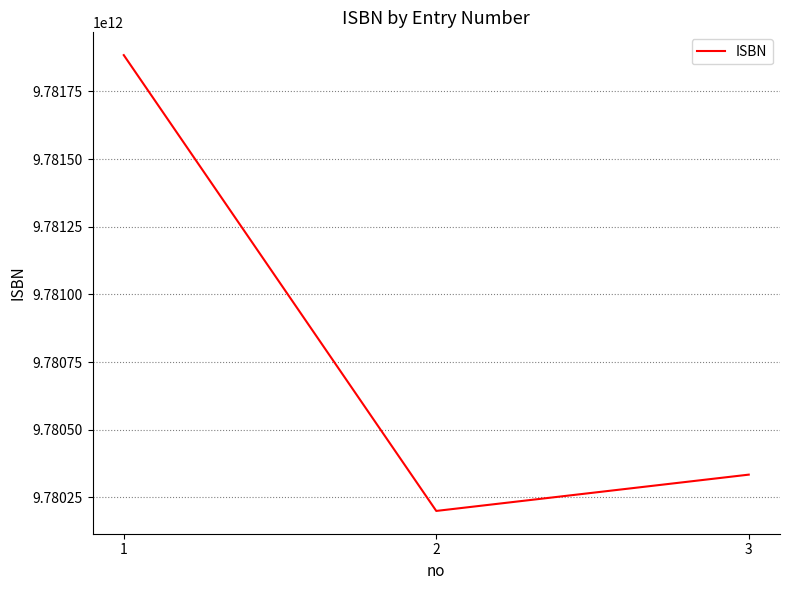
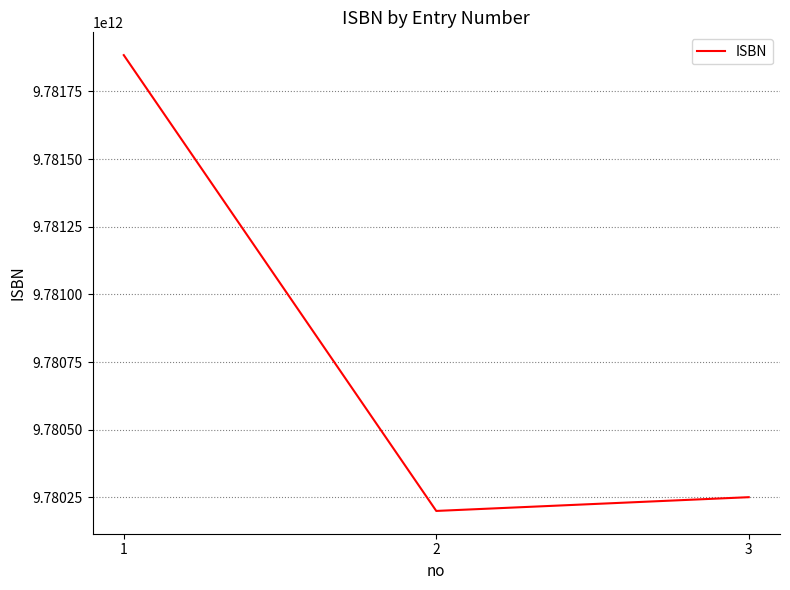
  {
    "1": 9781880000000,
    "2": 9780200000000,
-   "3": 9780330000000
+   "3": 9780250000000
  }
